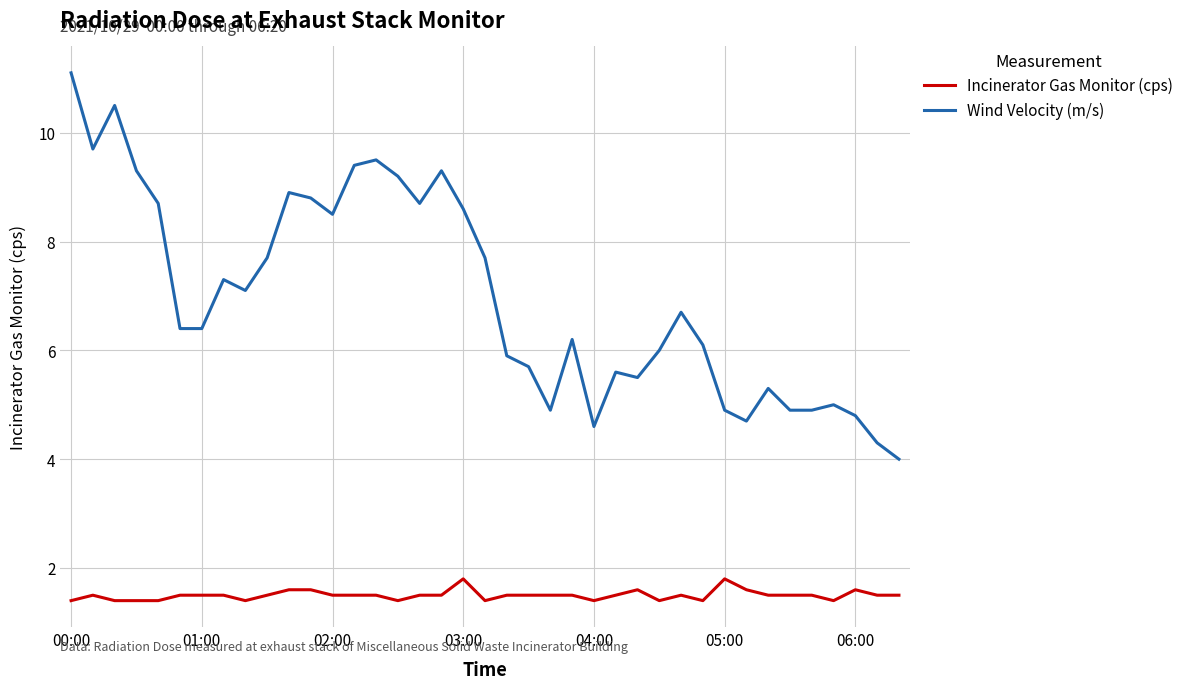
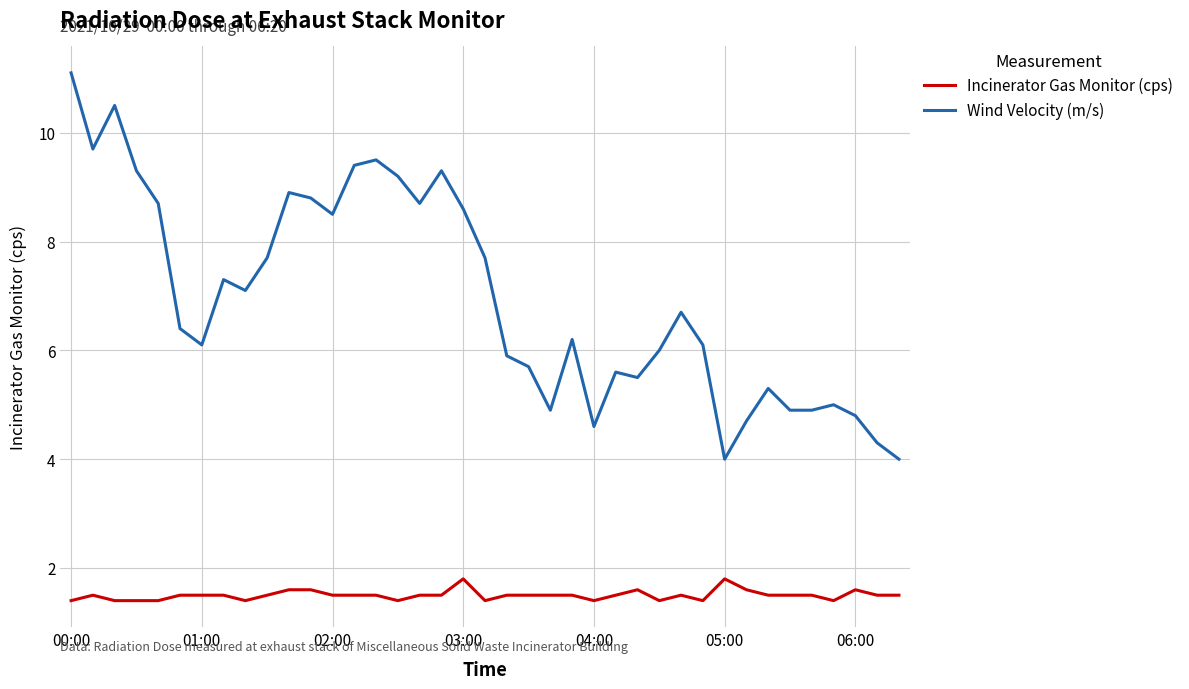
  {
    "Incinerator Gas Monitor (cps)": {
      "00:00": 1.4,
      "01:00": 1.5,
      "02:00": 1.5,
      "03:00": 1.8,
      "04:00": 1.4,
      "05:00": 1.8,
      "06:00": 1.6
    },
    "Wind Velocity (m/s)": {
      "00:00": 11.1,
-     "01:00": 6.4,
+     "01:00": 6.1,
      "02:00": 8.5,
      "03:00": 8.6,
      "04:00": 4.6,
-     "05:00": 4.9,
+     "05:00": 4.0,
      "06:00": 4.8
    }
  }
